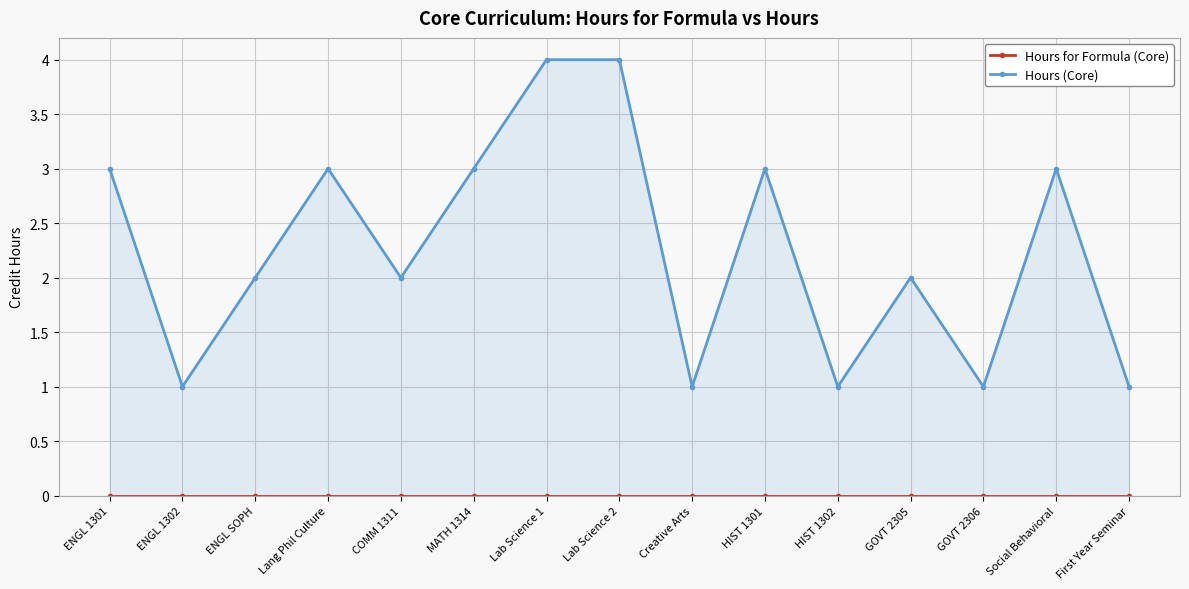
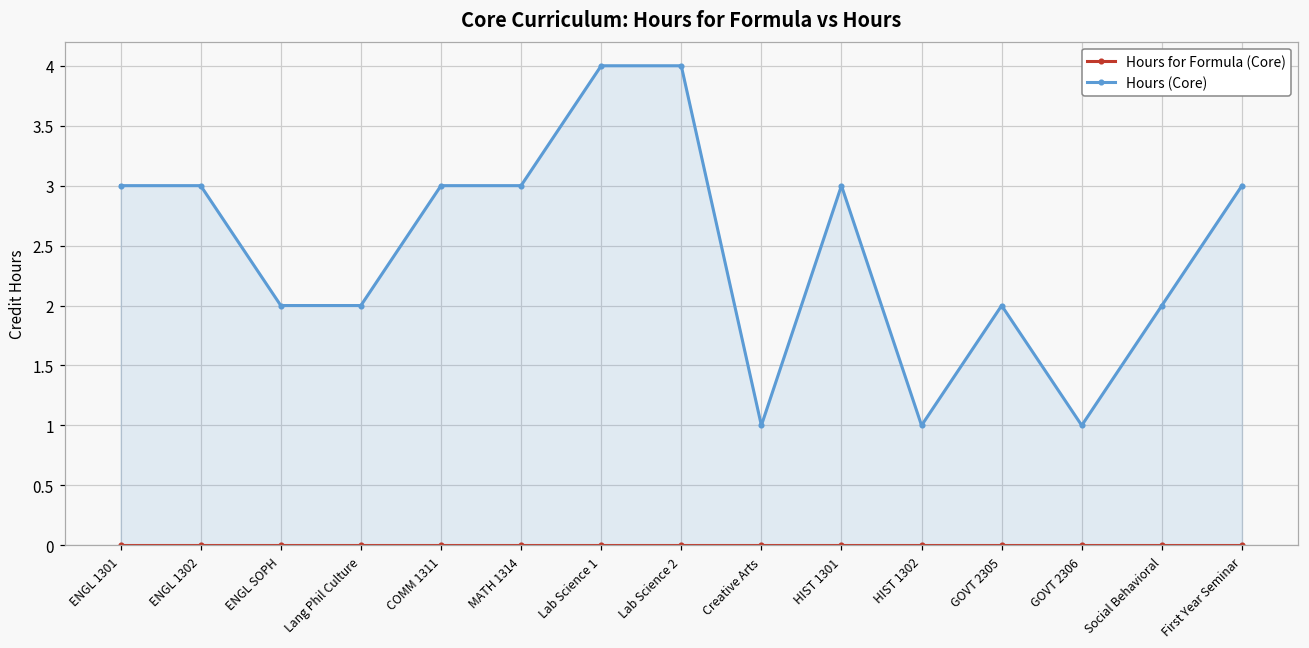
  {
    "Hours for Formula (Core)": {
      "ENGL 1301": 0,
      "ENGL 1302": 0,
      "ENGL SOPH": 0,
      "Lang Phil Culture": 0,
      "COMM 1311": 0,
      "MATH 1314": 0,
      "Lab Science 1": 0,
      "Lab Science 2": 0,
      "Creative Arts": 0,
      "HIST 1301": 0,
      "HIST 1302": 0,
      "GOVT 2305": 0,
      "GOVT 2306": 0,
      "Social Behavioral": 0,
      "First Year Seminar": 0
    },
    "Hours (Core)": {
      "ENGL 1301": 3,
-     "ENGL 1302": 1,
+     "ENGL 1302": 3,
      "ENGL SOPH": 2,
-     "Lang Phil Culture": 3,
-     "COMM 1311": 2,
+     "Lang Phil Culture": 2,
+     "COMM 1311": 3,
      "MATH 1314": 3,
      "Lab Science 1": 4,
      "Lab Science 2": 4,
      "Creative Arts": 1,
      "HIST 1301": 3,
      "HIST 1302": 1,
      "GOVT 2305": 2,
      "GOVT 2306": 1,
-     "Social Behavioral": 3,
-     "First Year Seminar": 1
+     "Social Behavioral": 2,
+     "First Year Seminar": 3
    }
  }
